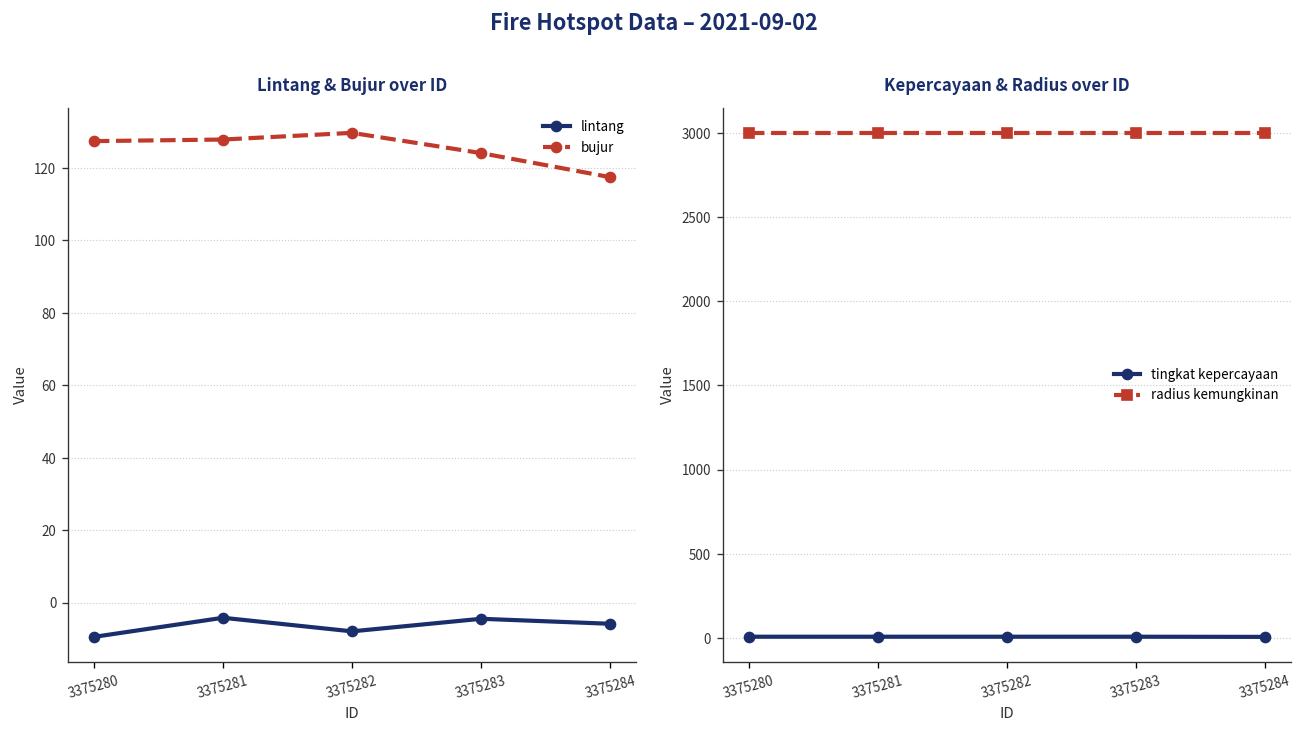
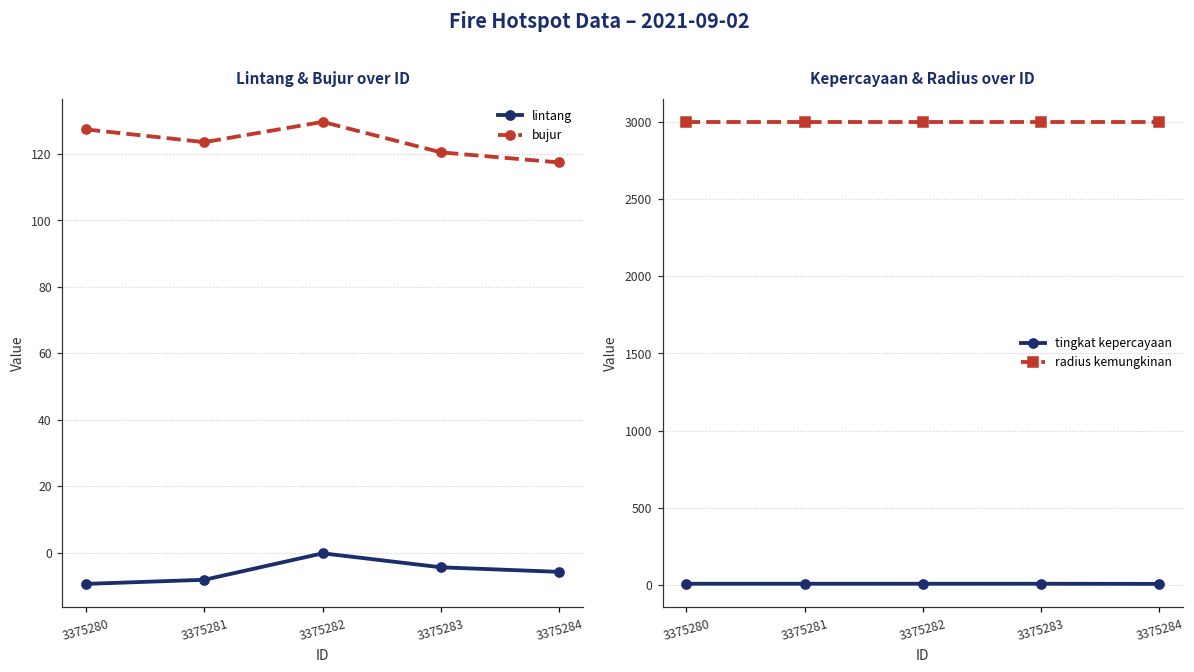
  {
    "Lintang & Bujur over ID": {
      "lintang": {
        "3375280": -9,
-       "3375281": -4,
-       "3375282": -8,
+       "3375281": -8,
+       "3375282": 0,
        "3375283": -4,
        "3375284": -6
      },
      "bujur": {
        "3375280": 127,
-       "3375281": 128,
+       "3375281": 124,
        "3375282": 130,
-       "3375283": 124,
+       "3375283": 120,
        "3375284": 117
      }
    },
    "Kepercayaan & Radius over ID": {
      "tingkat kepercayaan": {
        "3375280": 10,
        "3375281": 10,
        "3375282": 10,
        "3375283": 10,
        "3375284": 10
      },
      "radius kemungkinan": {
        "3375280": 3000,
        "3375281": 3000,
        "3375282": 3000,
        "3375283": 3000,
        "3375284": 3000
      }
    }
  }
